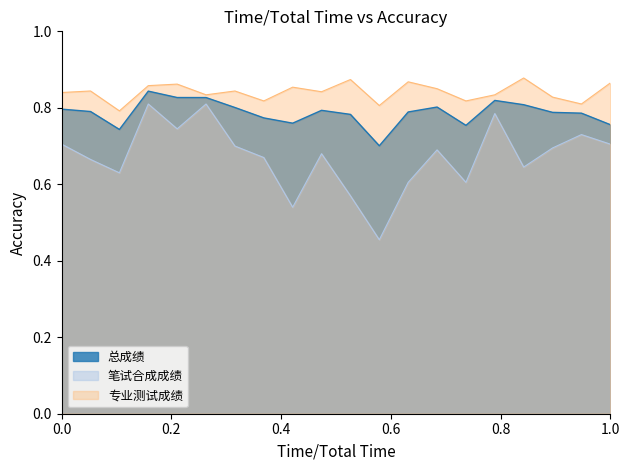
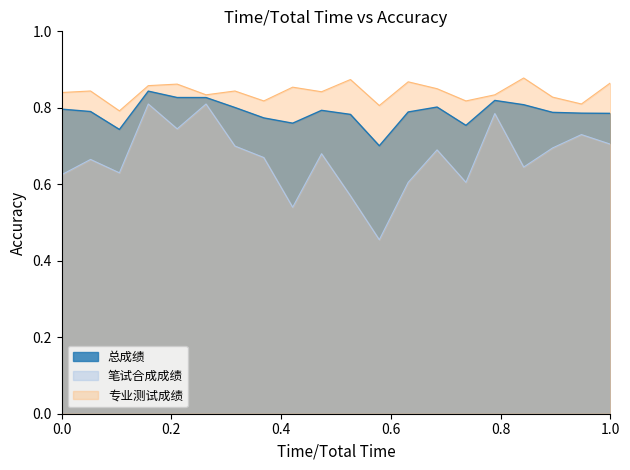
  {
    "总成绩": {
      "0.0": 0.80,
-     "1.0": 0.76
+     "1.0": 0.79
    },
    "笔试合成成绩": {
-     "0.0": 0.71,
+     "0.0": 0.63,
      "1.0": 0.71
    },
    "专业测试成绩": {
      "0.0": 0.84,
      "1.0": 0.87
    }
  }
